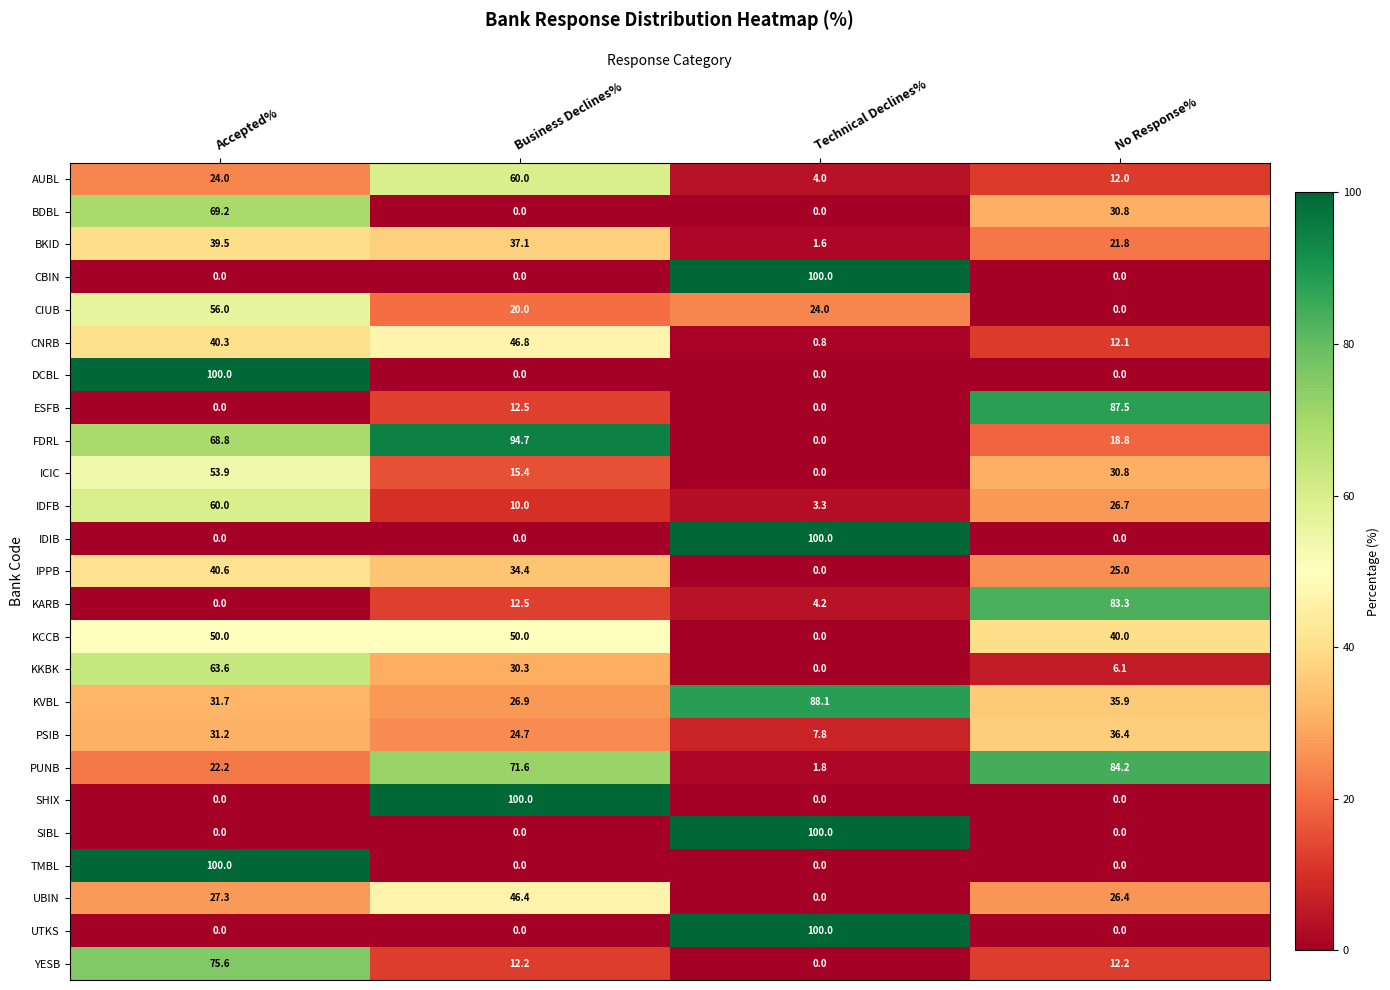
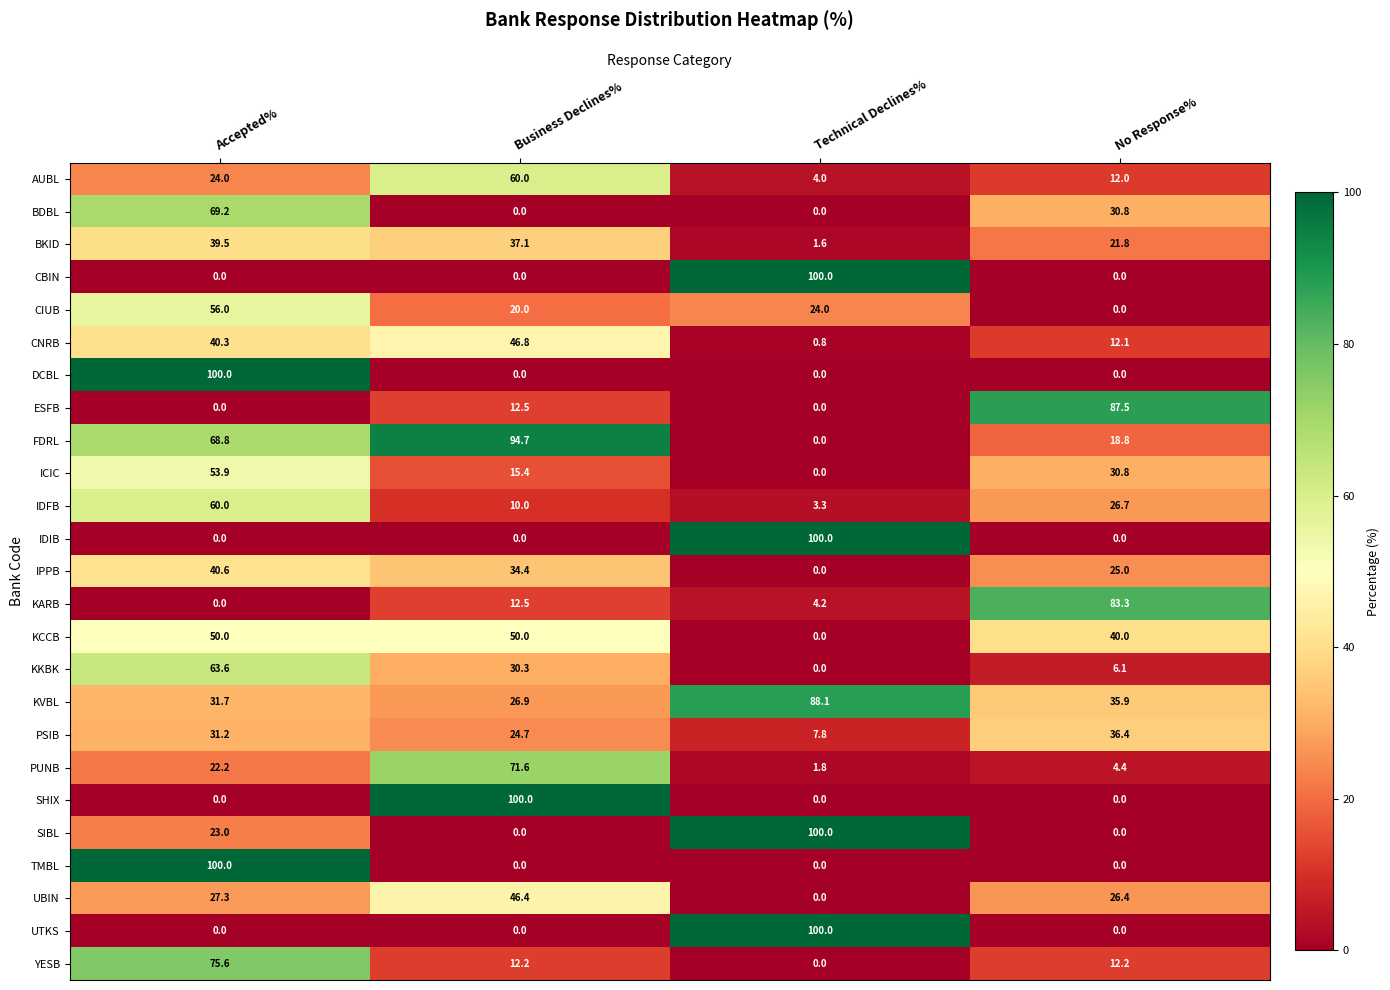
  {
    "AUBL": {
      "Accepted%": 24.0,
      "Business Declines%": 60.0,
      "Technical Declines%": 4.0,
      "No Response%": 12.0
    },
    "BDBL": {
      "Accepted%": 69.2,
      "Business Declines%": 0.0,
      "Technical Declines%": 0.0,
      "No Response%": 30.8
    },
    "BKID": {
      "Accepted%": 39.5,
      "Business Declines%": 37.1,
      "Technical Declines%": 1.6,
      "No Response%": 21.8
    },
    "CBIN": {
      "Accepted%": 0.0,
      "Business Declines%": 0.0,
      "Technical Declines%": 100.0,
      "No Response%": 0.0
    },
    "CIUB": {
      "Accepted%": 56.0,
      "Business Declines%": 20.0,
      "Technical Declines%": 24.0,
      "No Response%": 0.0
    },
    "CNRB": {
      "Accepted%": 40.3,
      "Business Declines%": 46.8,
      "Technical Declines%": 0.8,
      "No Response%": 12.1
    },
    "DCBL": {
      "Accepted%": 100.0,
      "Business Declines%": 0.0,
      "Technical Declines%": 0.0,
      "No Response%": 0.0
    },
    "ESFB": {
      "Accepted%": 0.0,
      "Business Declines%": 12.5,
      "Technical Declines%": 0.0,
      "No Response%": 87.5
    },
    "FDRL": {
      "Accepted%": 68.8,
      "Business Declines%": 94.7,
      "Technical Declines%": 0.0,
      "No Response%": 18.8
    },
    "ICIC": {
      "Accepted%": 53.9,
      "Business Declines%": 15.4,
      "Technical Declines%": 0.0,
      "No Response%": 30.8
    },
    "IDFB": {
      "Accepted%": 60.0,
      "Business Declines%": 10.0,
      "Technical Declines%": 3.3,
      "No Response%": 26.7
    },
    "IDIB": {
      "Accepted%": 0.0,
      "Business Declines%": 0.0,
      "Technical Declines%": 100.0,
      "No Response%": 0.0
    },
    "IPPB": {
      "Accepted%": 40.6,
      "Business Declines%": 34.4,
      "Technical Declines%": 0.0,
      "No Response%": 25.0
    },
    "KARB": {
      "Accepted%": 0.0,
      "Business Declines%": 12.5,
      "Technical Declines%": 4.2,
      "No Response%": 83.3
    },
    "KCCB": {
      "Accepted%": 50.0,
      "Business Declines%": 50.0,
      "Technical Declines%": 0.0,
      "No Response%": 40.0
    },
    "KKBK": {
      "Accepted%": 63.6,
      "Business Declines%": 30.3,
      "Technical Declines%": 0.0,
      "No Response%": 6.1
    },
    "KVBL": {
      "Accepted%": 31.7,
      "Business Declines%": 26.9,
      "Technical Declines%": 88.1,
      "No Response%": 35.9
    },
    "PSIB": {
      "Accepted%": 31.2,
      "Business Declines%": 24.7,
      "Technical Declines%": 7.8,
      "No Response%": 36.4
    },
    "PUNB": {
      "Accepted%": 22.2,
      "Business Declines%": 71.6,
      "Technical Declines%": 1.8,
-     "No Response%": 84.2
+     "No Response%": 4.4
    },
    "SHIX": {
      "Accepted%": 0.0,
      "Business Declines%": 100.0,
      "Technical Declines%": 0.0,
      "No Response%": 0.0
    },
    "SIBL": {
-     "Accepted%": 0.0,
+     "Accepted%": 23.0,
      "Business Declines%": 0.0,
      "Technical Declines%": 100.0,
      "No Response%": 0.0
    },
    "TMBL": {
      "Accepted%": 100.0,
      "Business Declines%": 0.0,
      "Technical Declines%": 0.0,
      "No Response%": 0.0
    },
    "UBIN": {
      "Accepted%": 27.3,
      "Business Declines%": 46.4,
      "Technical Declines%": 0.0,
      "No Response%": 26.4
    },
    "UTKS": {
      "Accepted%": 0.0,
      "Business Declines%": 0.0,
      "Technical Declines%": 100.0,
      "No Response%": 0.0
    },
    "YESB": {
      "Accepted%": 75.6,
      "Business Declines%": 12.2,
      "Technical Declines%": 0.0,
      "No Response%": 12.2
    }
  }
